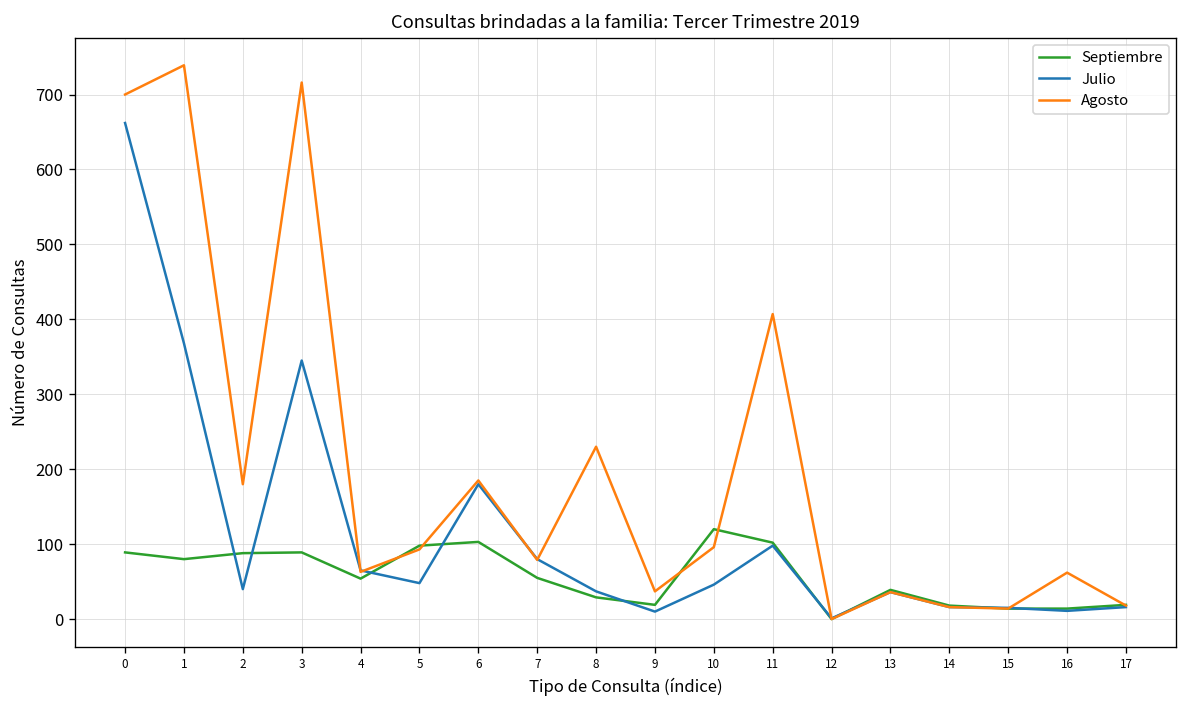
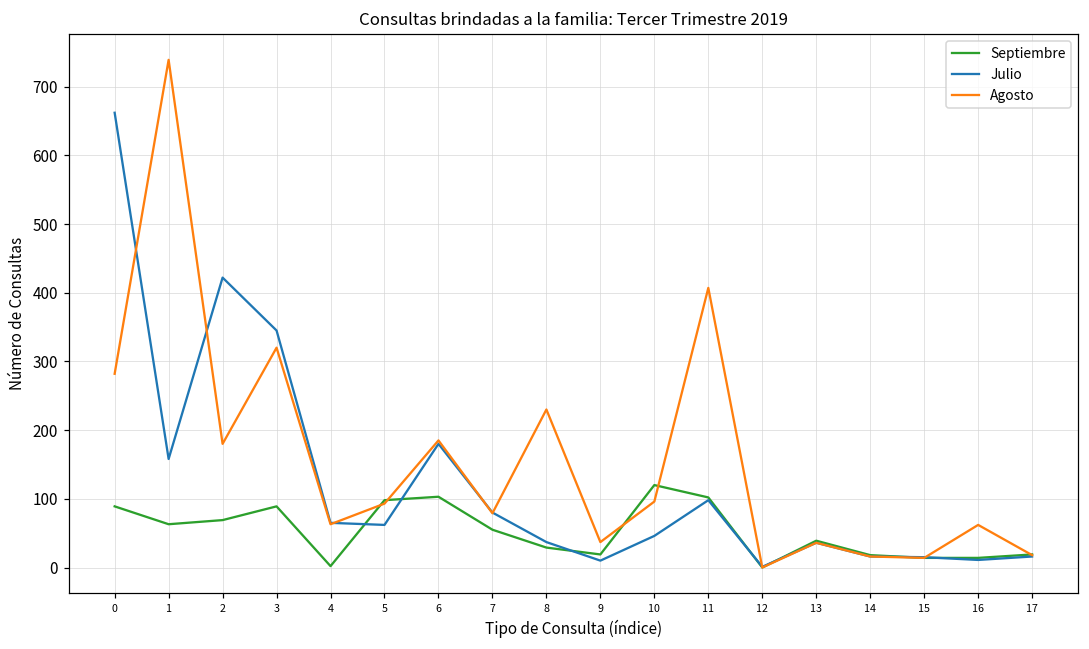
  {
    "Septiembre": {
      "0": 90,
-     "1": 80,
-     "2": 90,
+     "1": 60,
+     "2": 70,
      "3": 90,
-     "4": 50,
+     "4": 0,
      "5": 100,
      "6": 100,
      "7": 60,
      "8": 30,
      "9": 20,
      "10": 120
    },
    "Julio": {
      "0": 660,
-     "1": 370,
-     "2": 40,
+     "1": 160,
+     "2": 420,
      "3": 350,
-     "5": 50,
+     "5": 60,
      "6": 180,
      "8": 40,
      "9": 10,
      "10": 50
    },
    "Agosto": {
-     "0": 700,
+     "0": 280,
      "1": 740,
      "2": 180,
-     "3": 720,
+     "3": 320,
      "5": 90,
      "6": 190,
      "8": 230,
      "9": 40,
      "10": 100,
      "11": 410,
      "16": 60
    }
  }
